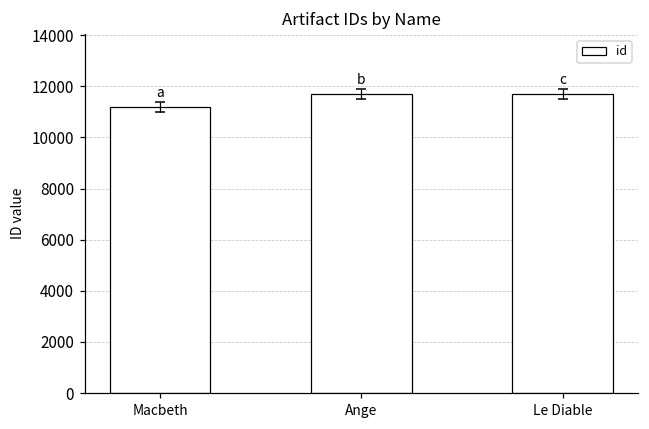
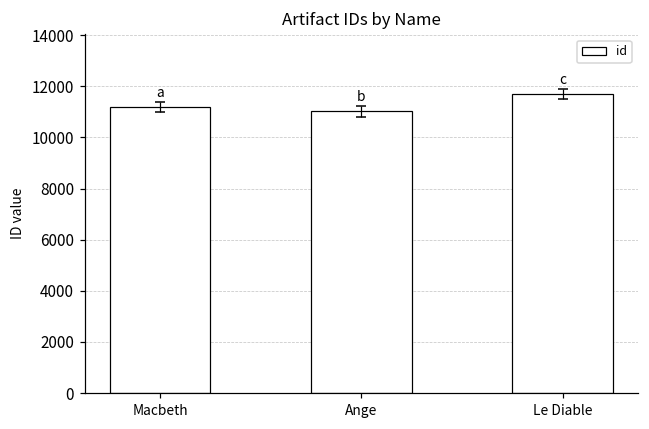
  {
    "id": {
      "Macbeth": 11200,
-     "Ange": 11700,
+     "Ange": 11000,
      "Le Diable": 11700
    }
  }
